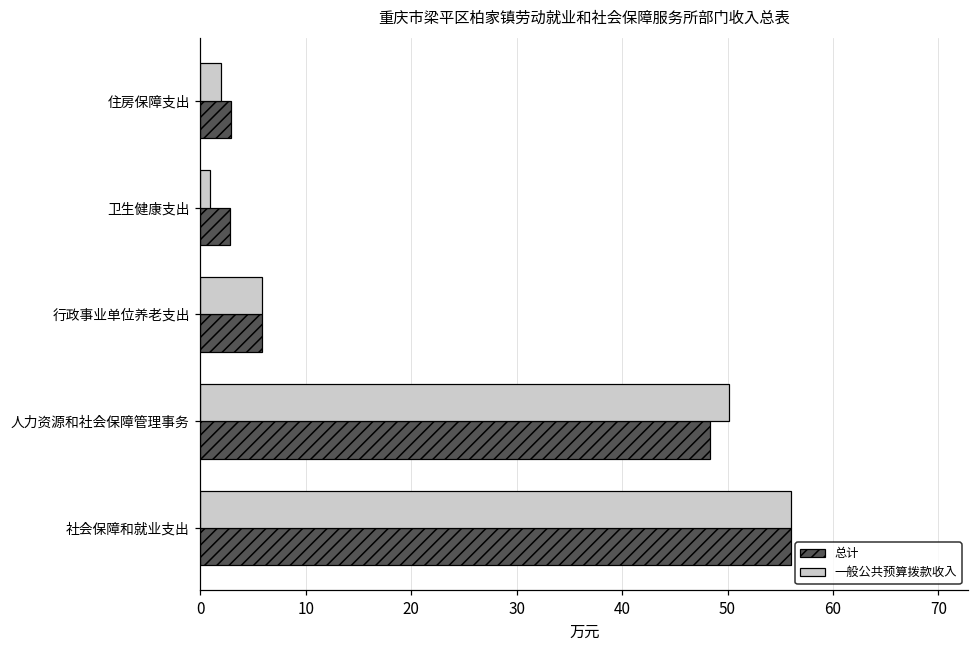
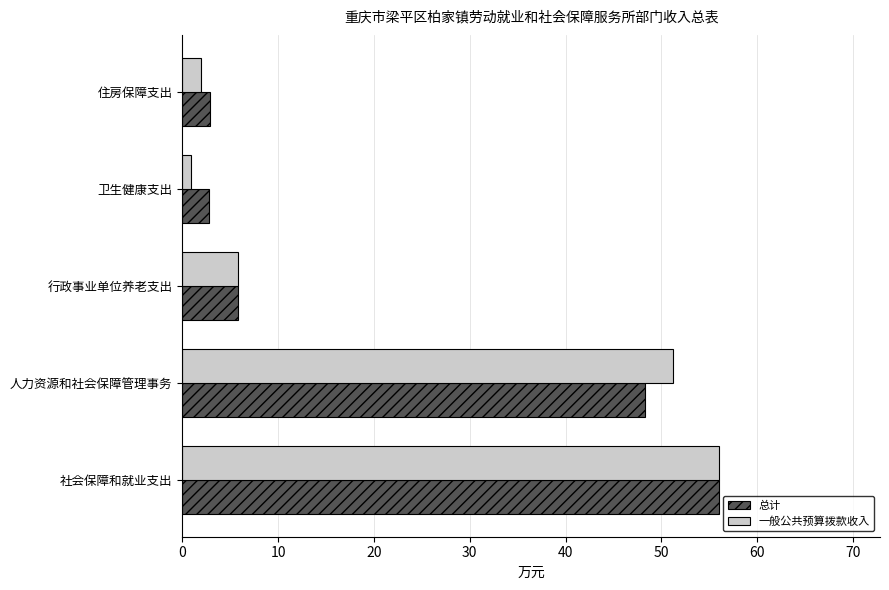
  {
    "总计": {
      "住房保障支出": 3,
      "卫生健康支出": 3,
      "行政事业单位养老支出": 6,
      "人力资源和社会保障管理事务": 48,
      "社会保障和就业支出": 56
    },
    "一般公共预算拨款收入": {
      "住房保障支出": 2,
      "卫生健康支出": 1,
      "行政事业单位养老支出": 6,
-     "人力资源和社会保障管理事务": 50,
+     "人力资源和社会保障管理事务": 51,
      "社会保障和就业支出": 56
    }
  }
